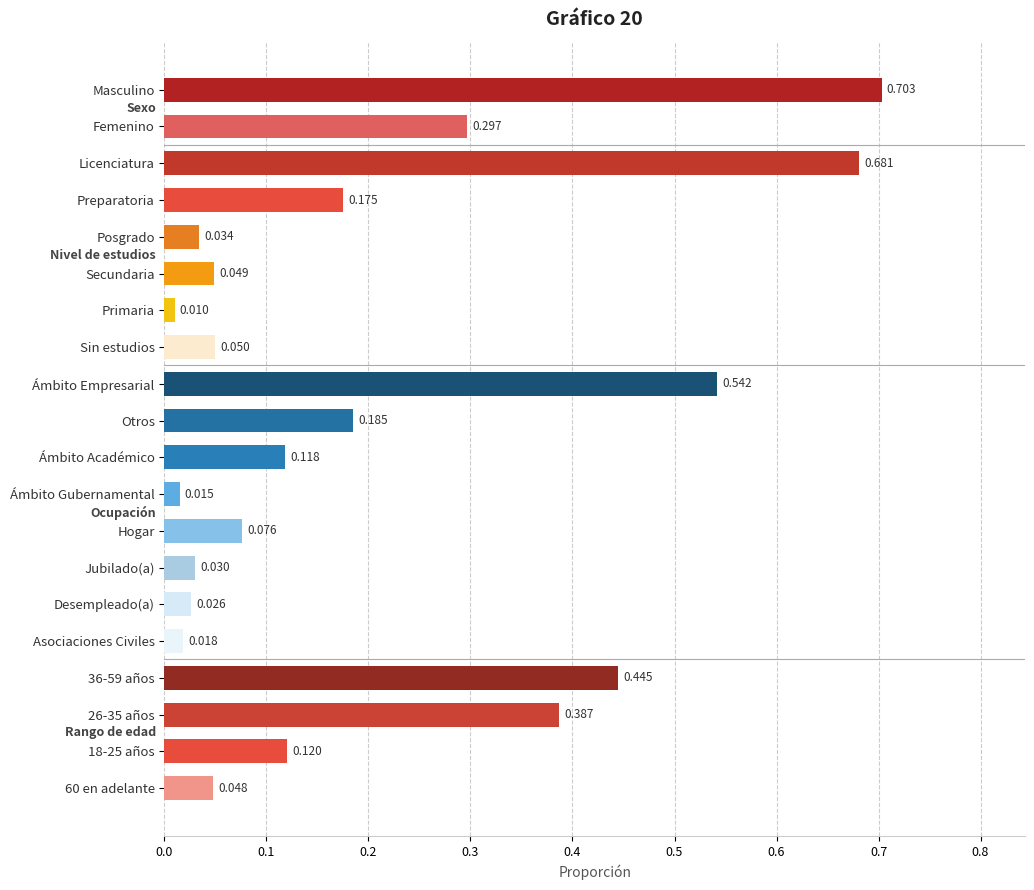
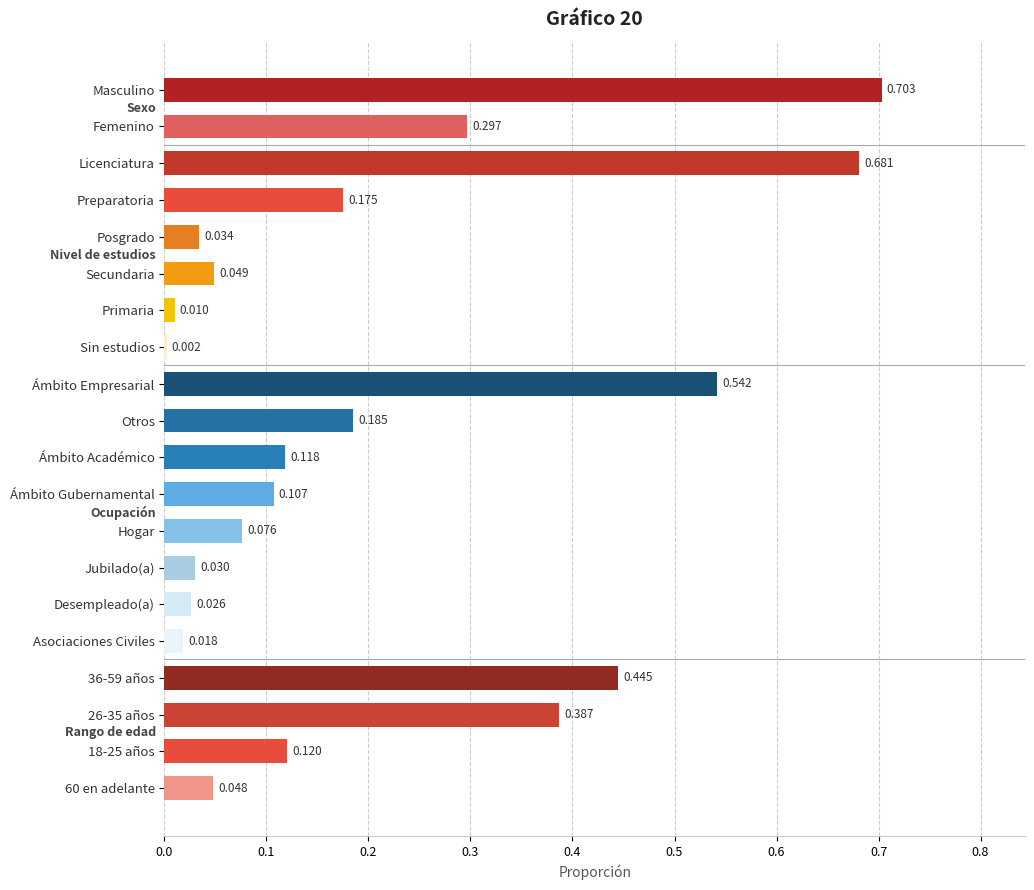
  {
    "Masculino": 0.703,
    "Femenino": 0.297,
    "Licenciatura": 0.681,
    "Preparatoria": 0.175,
    "Posgrado": 0.034,
    "Secundaria": 0.049,
    "Primaria": 0.010,
-   "Sin estudios": 0.050,
+   "Sin estudios": 0.002,
    "Ámbito Empresarial": 0.542,
    "Otros": 0.185,
    "Ámbito Académico": 0.118,
-   "Ámbito Gubernamental": 0.015,
+   "Ámbito Gubernamental": 0.107,
    "Hogar": 0.076,
    "Jubilado(a)": 0.030,
    "Desempleado(a)": 0.026,
    "Asociaciones Civiles": 0.018,
    "36-59 años": 0.445,
    "26-35 años": 0.387,
    "18-25 años": 0.120,
    "60 en adelante": 0.048
  }
